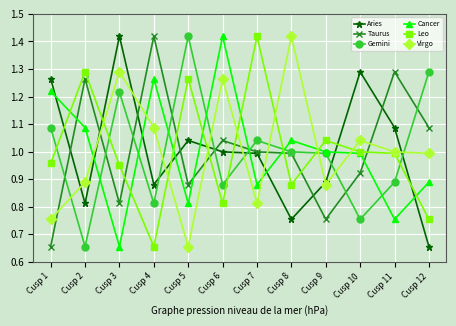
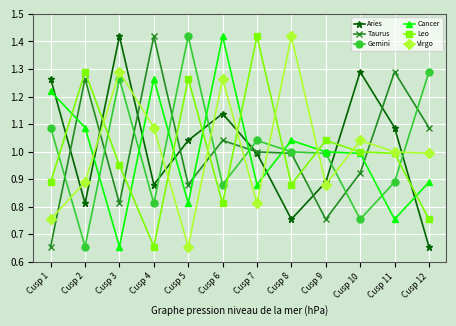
  {
    "Aries": {
      "Cusp 1": 1.26,
      "Cusp 2": 0.81,
      "Cusp 3": 1.42,
      "Cusp 4": 0.88,
      "Cusp 5": 1.04,
-     "Cusp 6": 1.00,
+     "Cusp 6": 1.14,
      "Cusp 8": 0.75,
      "Cusp 10": 1.29,
      "Cusp 11": 1.09,
      "Cusp 12": 0.66
    },
    "Taurus": {
      "Cusp 1": 0.66,
      "Cusp 2": 1.26,
      "Cusp 3": 0.81,
      "Cusp 4": 1.42,
      "Cusp 5": 0.88,
      "Cusp 6": 1.04,
      "Cusp 9": 0.75,
      "Cusp 10": 0.92,
      "Cusp 11": 1.29,
      "Cusp 12": 1.09
    },
    "Gemini": {
      "Cusp 1": 1.09,
      "Cusp 2": 0.66,
-     "Cusp 3": 1.22,
+     "Cusp 3": 1.26,
      "Cusp 4": 0.81,
      "Cusp 5": 1.42,
      "Cusp 6": 0.88,
      "Cusp 7": 1.04,
      "Cusp 10": 0.75,
      "Cusp 11": 0.89,
      "Cusp 12": 1.29
    },
    "Cancer": {
      "Cusp 1": 1.22,
      "Cusp 2": 1.09,
      "Cusp 3": 0.66,
      "Cusp 4": 1.26,
      "Cusp 5": 0.81,
      "Cusp 6": 1.42,
      "Cusp 7": 0.88,
      "Cusp 8": 1.04,
      "Cusp 11": 0.75,
      "Cusp 12": 0.89
    },
    "Leo": {
-     "Cusp 1": 0.96,
+     "Cusp 1": 0.89,
      "Cusp 2": 1.29,
      "Cusp 3": 0.95,
      "Cusp 4": 0.66,
      "Cusp 5": 1.26,
      "Cusp 6": 0.81,
      "Cusp 7": 1.42,
      "Cusp 8": 0.88,
      "Cusp 9": 1.04,
      "Cusp 12": 0.75
    },
    "Virgo": {
      "Cusp 1": 0.75,
      "Cusp 2": 0.89,
      "Cusp 3": 1.29,
      "Cusp 4": 1.09,
      "Cusp 5": 0.66,
      "Cusp 6": 1.26,
      "Cusp 7": 0.81,
      "Cusp 8": 1.42,
      "Cusp 10": 1.04,
      "Cusp 12": 0.99
    }
  }
